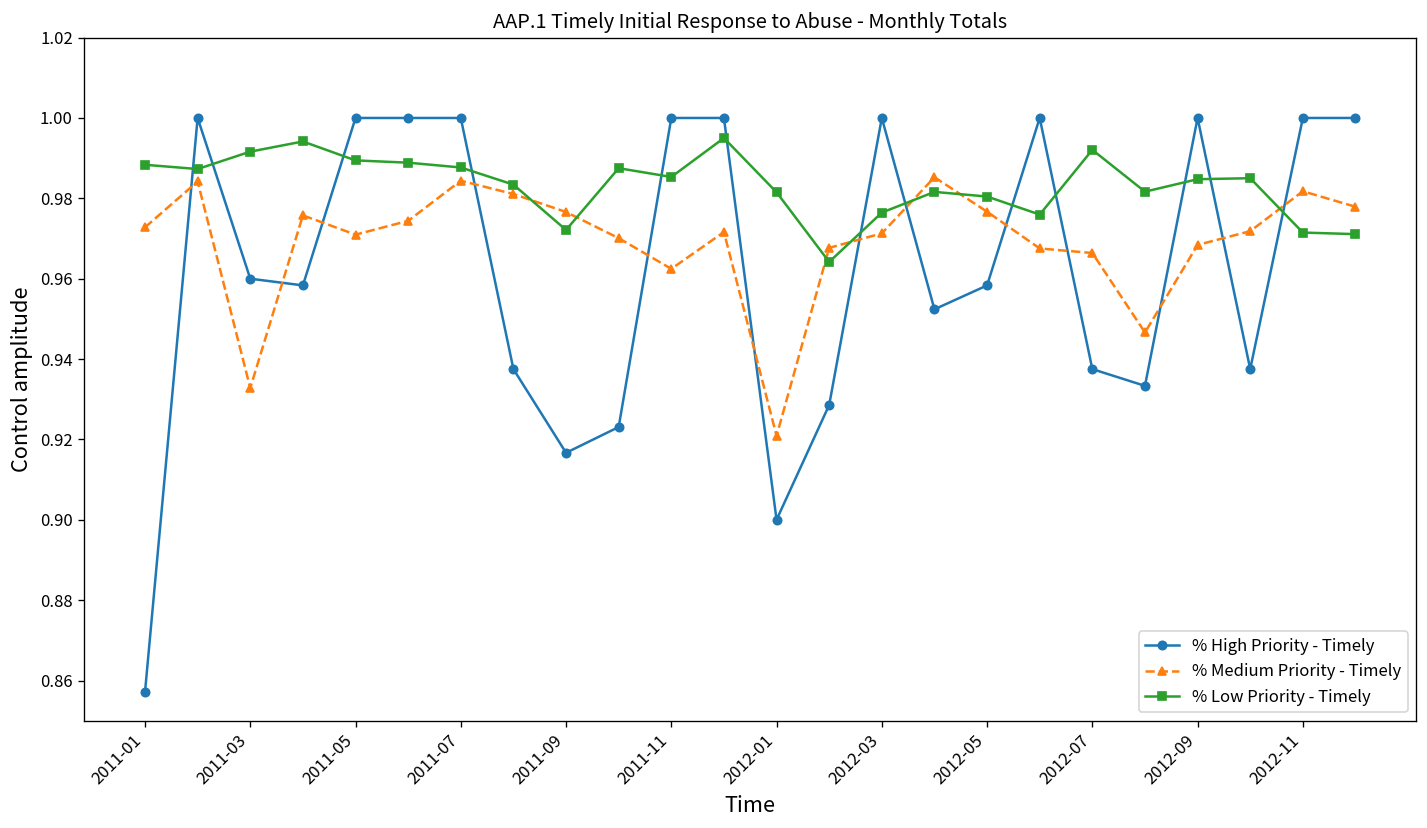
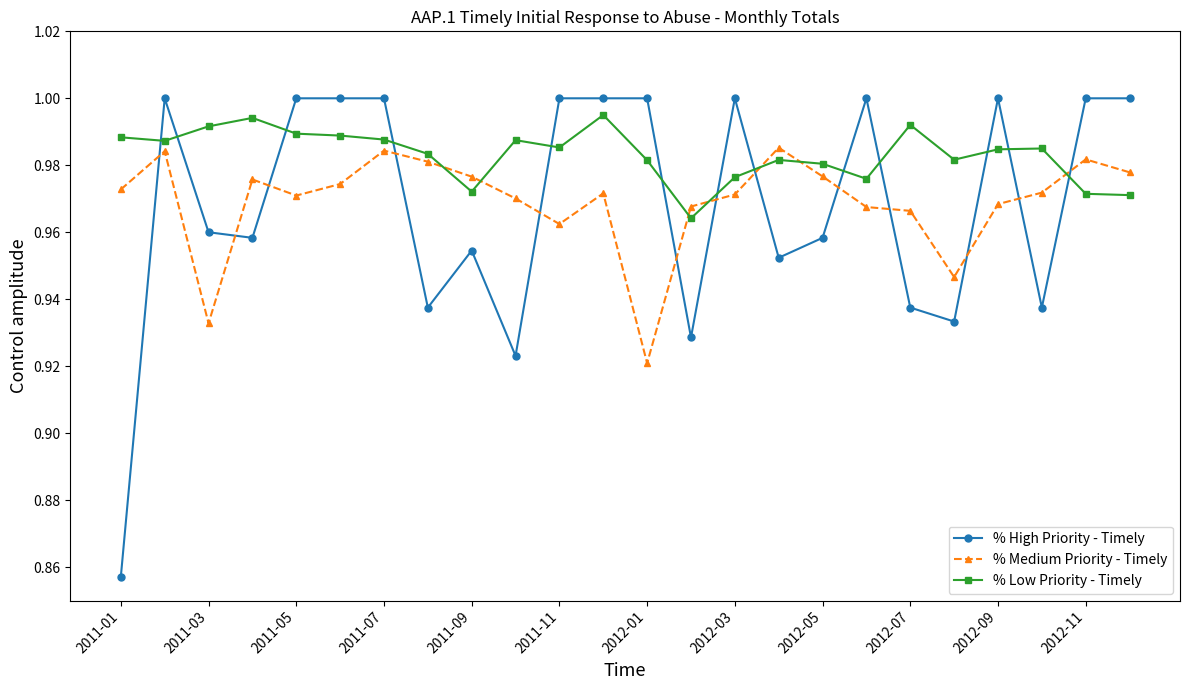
  {
    "% High Priority - Timely": {
      "2011-01": 0.857,
      "2011-03": 0.960,
      "2011-05": 1.000,
      "2011-07": 1.000,
-     "2011-09": 0.917,
+     "2011-09": 0.955,
      "2011-11": 1.000,
-     "2012-01": 0.9,
+     "2012-01": 1.0,
      "2012-03": 1.000,
      "2012-05": 0.958,
      "2012-07": 0.938,
      "2012-09": 1.000,
      "2012-11": 1.000
    },
    "% Medium Priority - Timely": {
      "2011-01": 0.973,
      "2011-03": 0.933,
      "2011-05": 0.971,
      "2011-07": 0.984,
      "2011-09": 0.977,
      "2011-11": 0.962,
      "2012-01": 0.921,
      "2012-03": 0.971,
      "2012-05": 0.977,
      "2012-07": 0.966,
      "2012-09": 0.968,
      "2012-11": 0.982
    },
    "% Low Priority - Timely": {
      "2011-01": 0.988,
      "2011-03": 0.992,
      "2011-05": 0.989,
      "2011-07": 0.988,
      "2011-09": 0.972,
      "2011-11": 0.985,
      "2012-01": 0.982,
      "2012-03": 0.976,
      "2012-05": 0.980,
      "2012-07": 0.992,
      "2012-09": 0.985,
      "2012-11": 0.971
    }
  }
